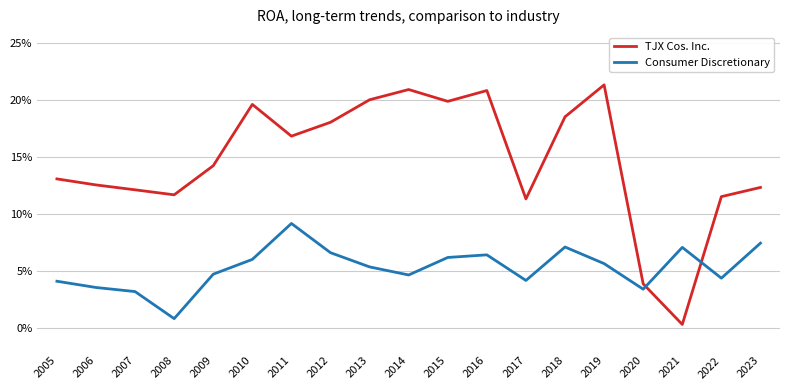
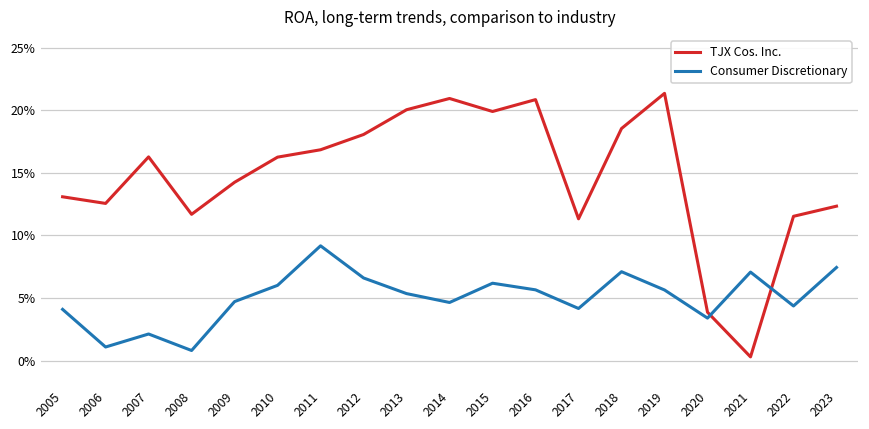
  {
    "TJX Cos. Inc.": {
      "2005": "13.1%",
      "2006": "12.6%",
-     "2007": "12.1%",
+     "2007": "16.3%",
      "2008": "11.7%",
      "2009": "14.2%",
-     "2010": "19.6%",
+     "2010": "16.3%",
      "2011": "16.9%",
      "2012": "18.1%",
      "2013": "20.1%",
      "2014": "21.0%",
      "2015": "19.9%",
      "2016": "20.9%",
      "2017": "11.3%",
      "2018": "18.6%",
      "2019": "21.4%",
      "2020": "3.9%",
      "2021": "0.3%",
      "2022": "11.5%",
      "2023": "12.3%"
    },
    "Consumer Discretionary": {
      "2005": "4.1%",
-     "2006": "3.5%",
-     "2007": "3.2%",
+     "2006": "1.1%",
+     "2007": "2.1%",
      "2008": "0.8%",
      "2009": "4.7%",
      "2010": "6.0%",
      "2011": "9.2%",
      "2012": "6.6%",
      "2013": "5.4%",
      "2014": "4.6%",
      "2015": "6.2%",
-     "2016": "6.4%",
+     "2016": "5.7%",
      "2017": "4.2%",
      "2018": "7.1%",
      "2019": "5.6%",
      "2020": "3.4%",
      "2021": "7.1%",
      "2022": "4.4%",
      "2023": "7.4%"
    }
  }
